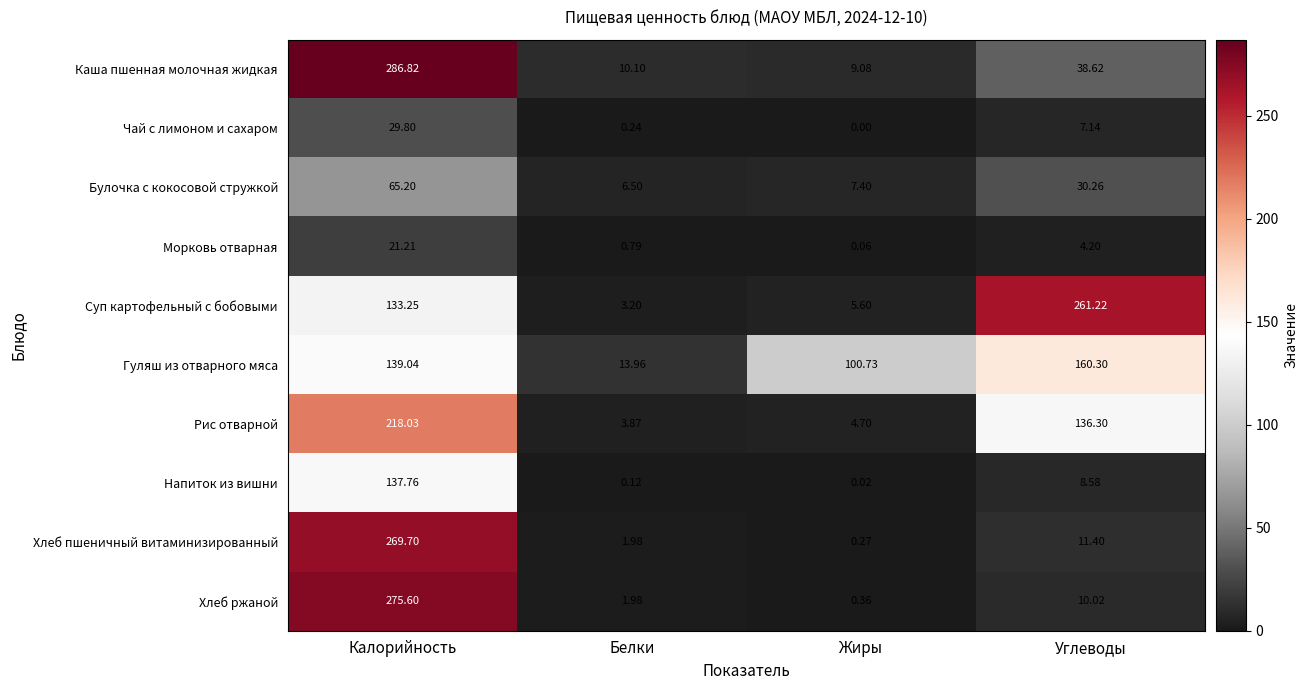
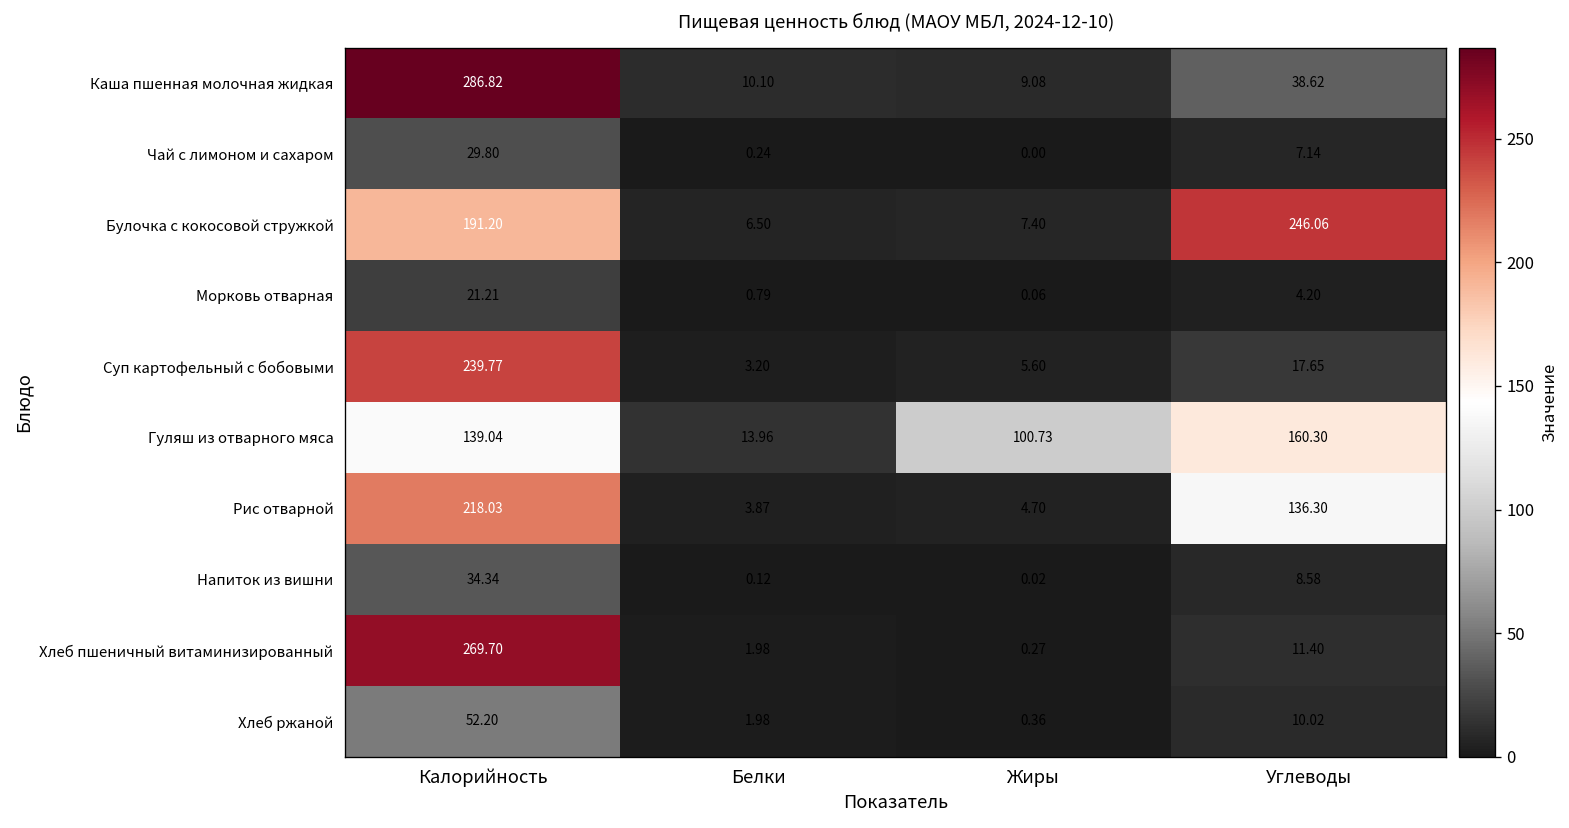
  {
    "Каша пшенная молочная жидкая": {
      "Калорийность": 286.82,
      "Углеводы": 38.62
    },
    "Чай с лимоном и сахаром": {
      "Калорийность": 29.80
    },
    "Булочка с кокосовой стружкой": {
-     "Калорийность": 65.20,
-     "Углеводы": 30.26
+     "Калорийность": 191.20,
+     "Углеводы": 246.06
    },
    "Морковь отварная": {
      "Калорийность": 21.21
    },
    "Суп картофельный с бобовыми": {
-     "Калорийность": 133.25,
-     "Углеводы": 261.22
+     "Калорийность": 239.77,
+     "Углеводы": 17.65
    },
    "Гуляш из отварного мяса": {
      "Калорийность": 139.04,
      "Белки": 13.96,
      "Жиры": 100.73,
      "Углеводы": 160.30
    },
    "Рис отварной": {
      "Калорийность": 218.03,
      "Углеводы": 136.30
    },
    "Напиток из вишни": {
-     "Калорийность": 137.76
+     "Калорийность": 34.34
    },
    "Хлеб пшеничный витаминизированный": {
      "Калорийность": 269.70
    },
    "Хлеб ржаной": {
-     "Калорийность": 275.60
+     "Калорийность": 52.20
    }
  }
